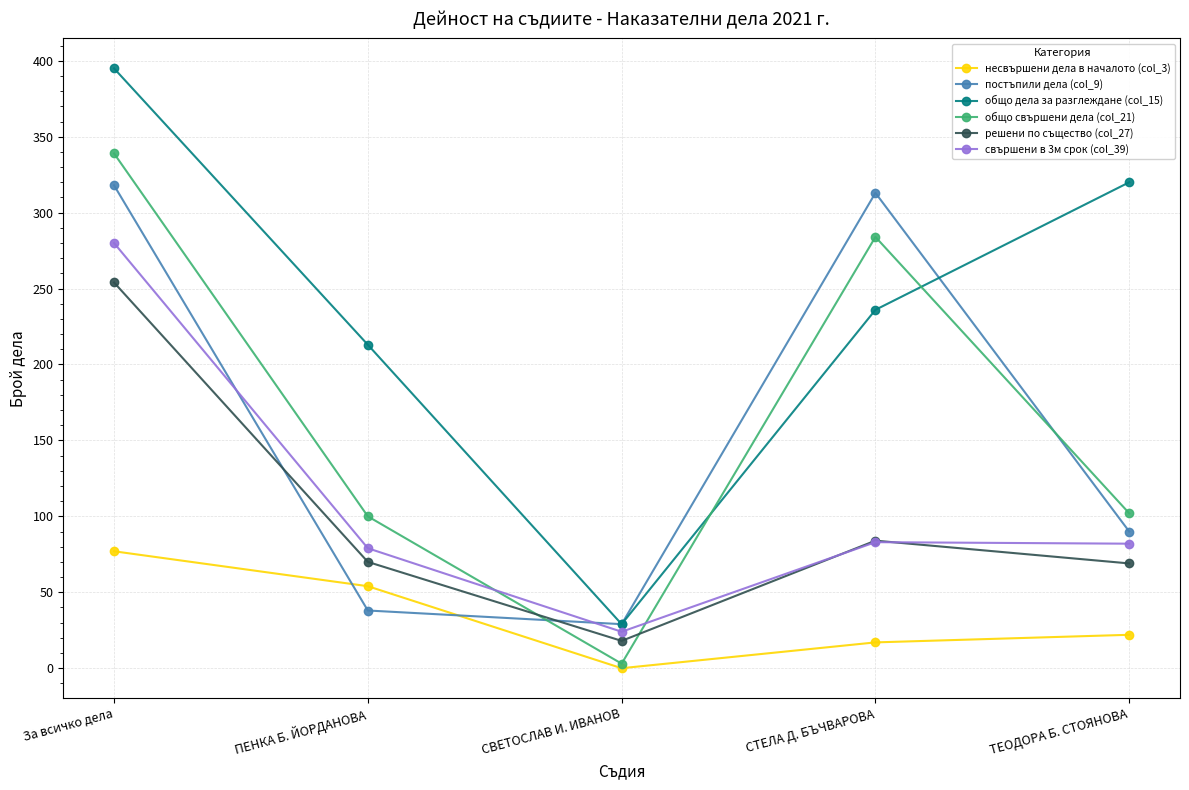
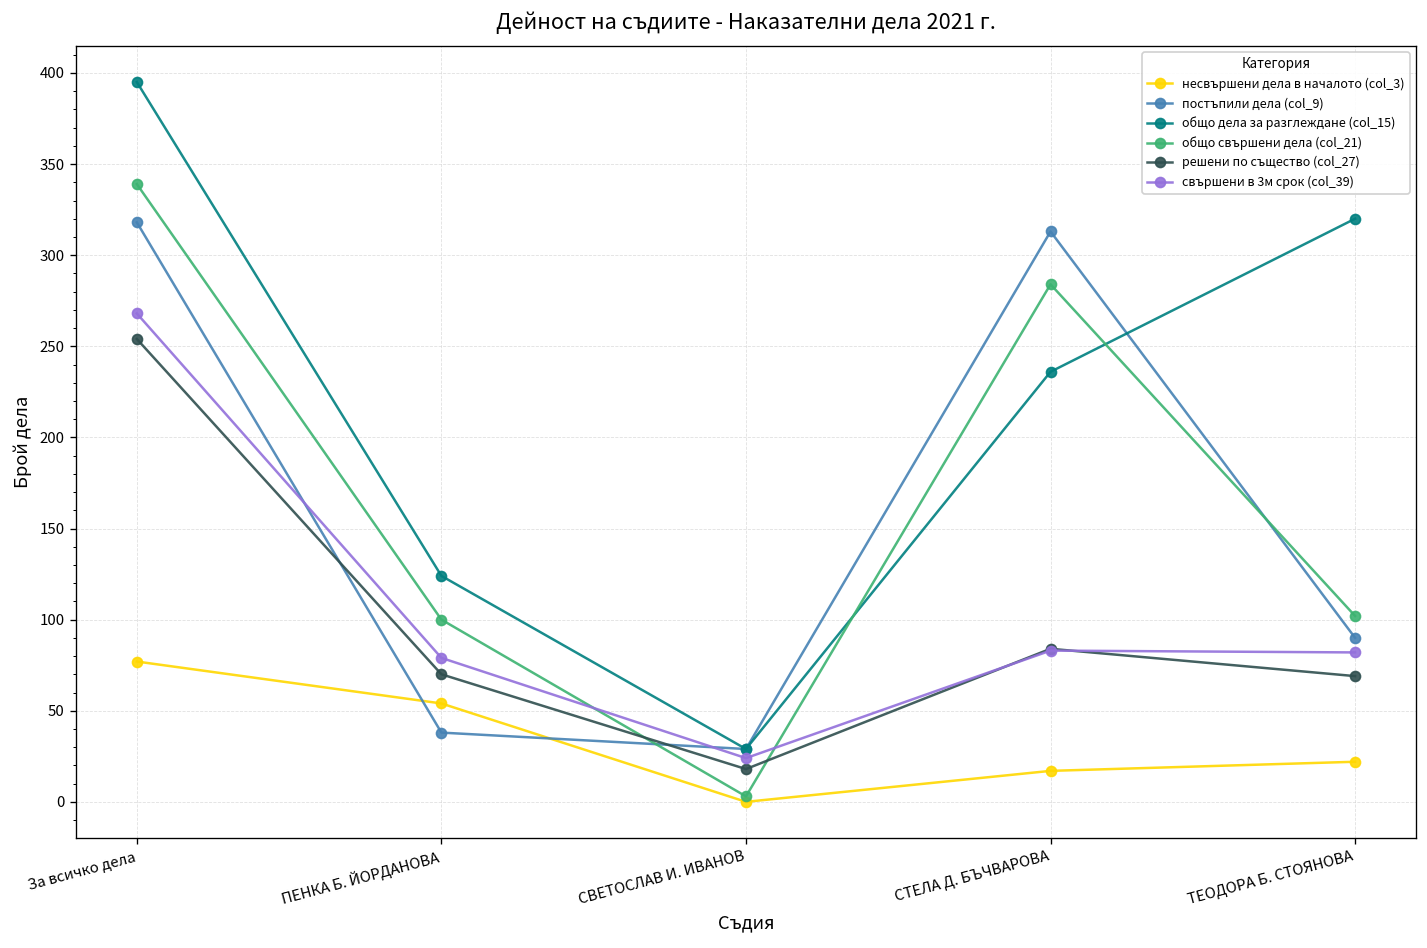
  {
    "несвършени дела в началото (col_3)": {
      "За всичко дела": 77,
      "ПЕНКА Б. ЙОРДАНОВА": 54,
      "СВЕТОСЛАВ И. ИВАНОВ": 0,
      "СТЕЛА Д. БЪЧВАРОВА": 17,
      "ТЕОДОРА Б. СТОЯНОВА": 22
    },
    "постъпили дела (col_9)": {
      "За всичко дела": 318,
      "ПЕНКА Б. ЙОРДАНОВА": 38,
      "СТЕЛА Д. БЪЧВАРОВА": 313,
      "ТЕОДОРА Б. СТОЯНОВА": 90
    },
    "общо дела за разглеждане (col_15)": {
      "За всичко дела": 395,
-     "ПЕНКА Б. ЙОРДАНОВА": 213,
+     "ПЕНКА Б. ЙОРДАНОВА": 124,
      "СТЕЛА Д. БЪЧВАРОВА": 236,
      "ТЕОДОРА Б. СТОЯНОВА": 320
    },
    "общо свършени дела (col_21)": {
      "За всичко дела": 339,
      "ПЕНКА Б. ЙОРДАНОВА": 100,
      "СВЕТОСЛАВ И. ИВАНОВ": 3,
      "СТЕЛА Д. БЪЧВАРОВА": 284,
      "ТЕОДОРА Б. СТОЯНОВА": 102
    },
    "решени по същество (col_27)": {
      "За всичко дела": 254,
      "ПЕНКА Б. ЙОРДАНОВА": 70,
      "СВЕТОСЛАВ И. ИВАНОВ": 18,
      "ТЕОДОРА Б. СТОЯНОВА": 69
    },
    "свършени в 3м срок (col_39)": {
-     "За всичко дела": 280,
+     "За всичко дела": 268,
      "ПЕНКА Б. ЙОРДАНОВА": 79,
      "СВЕТОСЛАВ И. ИВАНОВ": 24,
      "ТЕОДОРА Б. СТОЯНОВА": 82
    }
  }
